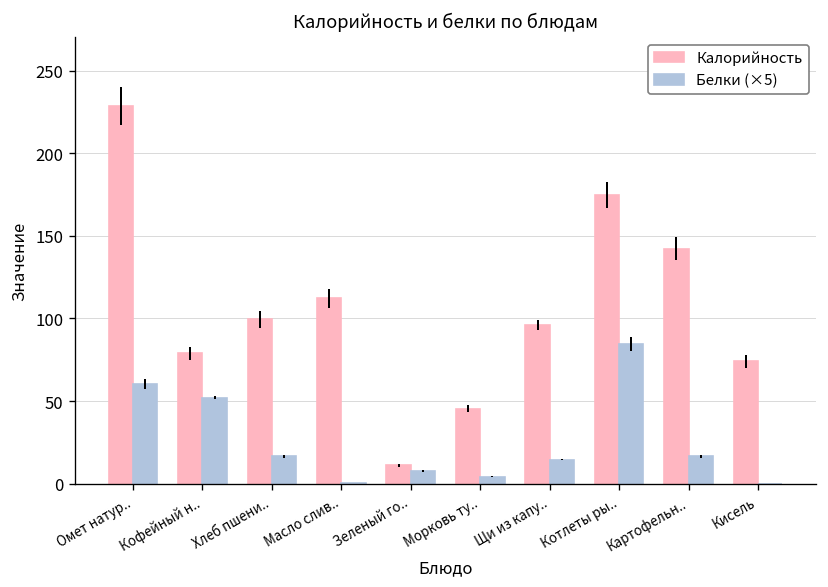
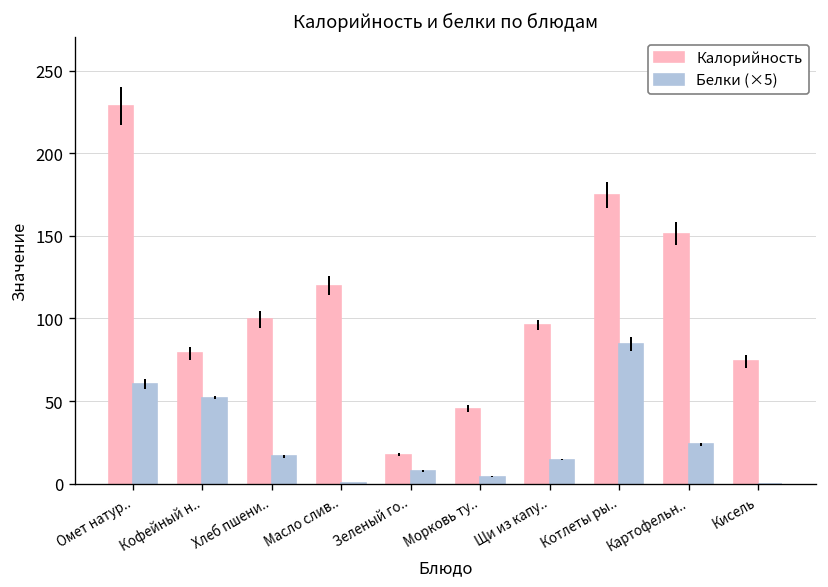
  {
    "Калорийность": {
      "Омет натур..": 228,
      "Кофейный н..": 79,
      "Хлеб пшени..": 100,
-     "Масло слив..": 112,
-     "Зеленый го..": 11,
+     "Масло слив..": 120,
+     "Зеленый го..": 18,
      "Морковь ту..": 45,
      "Щи из капу..": 96,
      "Котлеты ры..": 174,
-     "Картофельн..": 142,
+     "Картофельн..": 151,
      "Кисель": 74
    },
    "Белки (×5)": {
      "Омет натур..": 60,
      "Кофейный н..": 52,
      "Хлеб пшени..": 17,
      "Зеленый го..": 8,
      "Морковь ту..": 4,
      "Щи из капу..": 14,
      "Котлеты ры..": 85,
-     "Картофельн..": 17,
+     "Картофельн..": 24,
      "Кисель": 0
    }
  }
